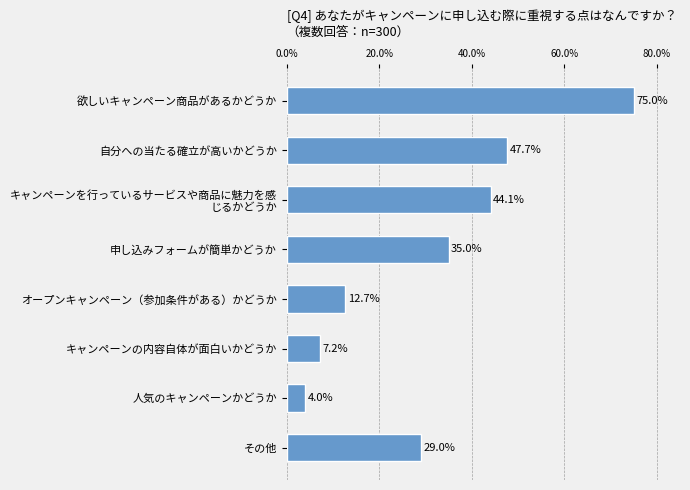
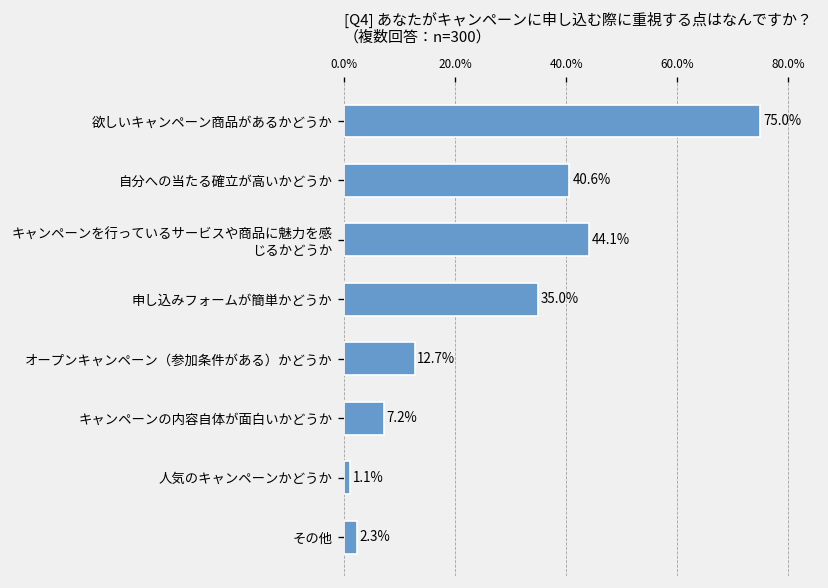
  {
    "欲しいキャンペーン商品があるかどうか": "75.0%",
-   "自分への当たる確立が高いかどうか": "47.7%",
+   "自分への当たる確立が高いかどうか": "40.6%",
    "キャンペーンを行っているサービスや商品に魅力を感 じるかどうか": "44.1%",
    "申し込みフォームが簡単かどうか": "35.0%",
    "オープンキャンペーン（参加条件がある）かどうか": "12.7%",
    "キャンペーンの内容自体が面白いかどうか": "7.2%",
-   "人気のキャンペーンかどうか": "4.0%",
-   "その他": "29.0%"
+   "人気のキャンペーンかどうか": "1.1%",
+   "その他": "2.3%"
  }
